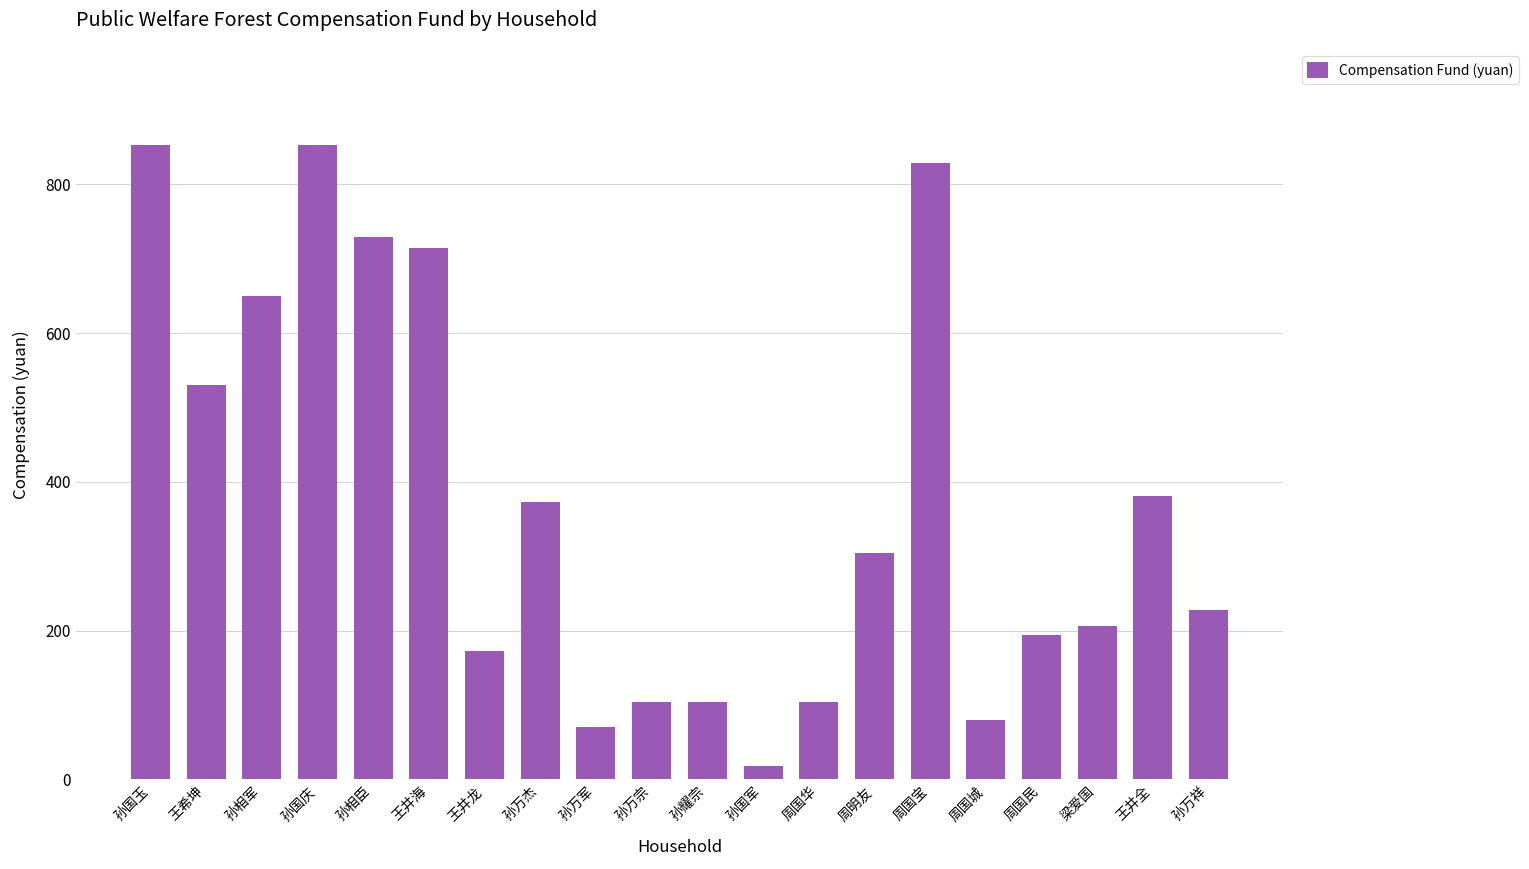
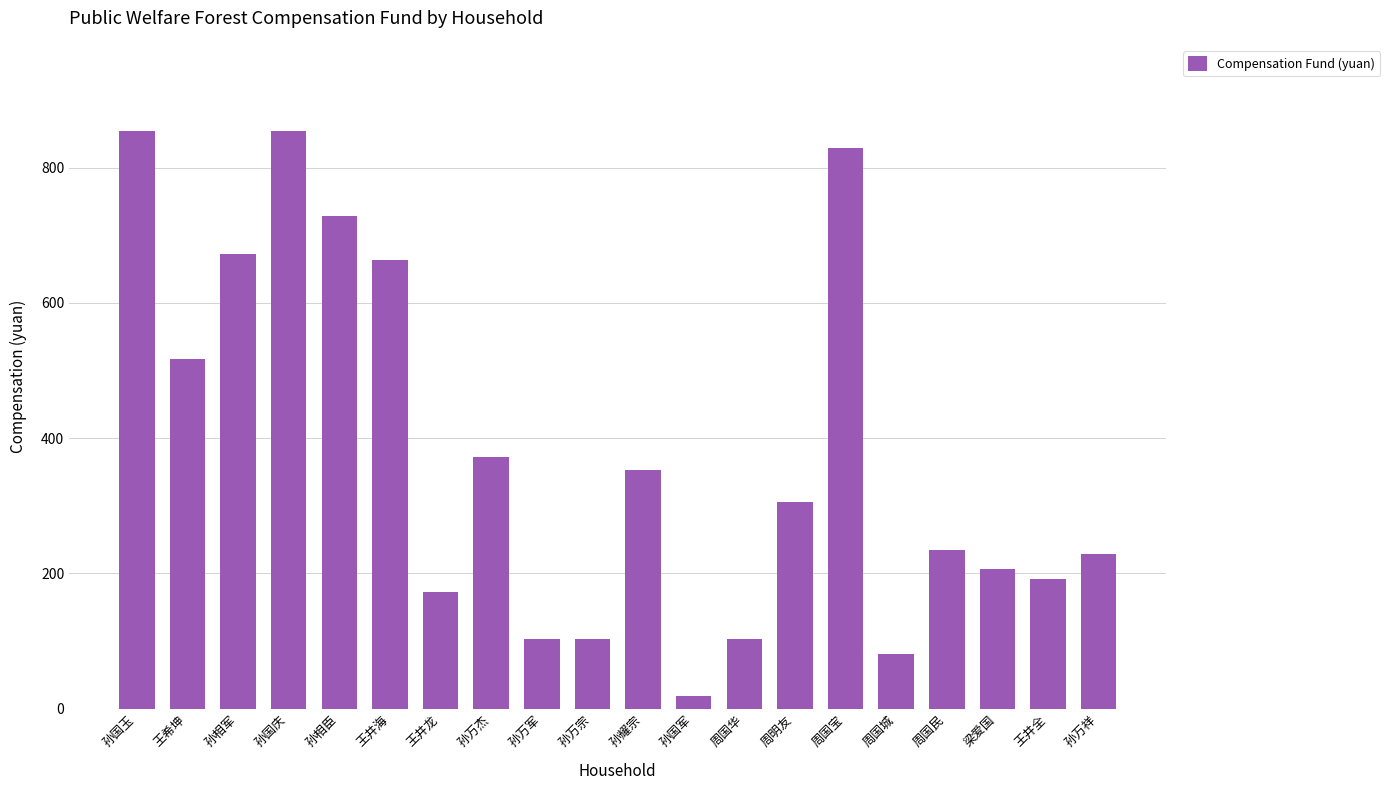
  {
    "孙国玉": 850,
-   "王希坤": 530,
-   "孙相军": 650,
+   "王希坤": 520,
+   "孙相军": 670,
    "孙国庆": 850,
    "孙相臣": 730,
-   "王井海": 710,
+   "王井海": 660,
    "王井龙": 170,
    "孙万杰": 370,
-   "孙万军": 70,
+   "孙万军": 100,
    "孙万宗": 100,
-   "孙耀宗": 100,
+   "孙耀宗": 350,
    "孙国军": 20,
    "周国华": 100,
    "周明友": 310,
    "周国宝": 830,
    "周国城": 80,
-   "周国民": 190,
+   "周国民": 230,
    "梁爱国": 210,
-   "王井全": 380,
+   "王井全": 190,
    "孙万祥": 230
  }
